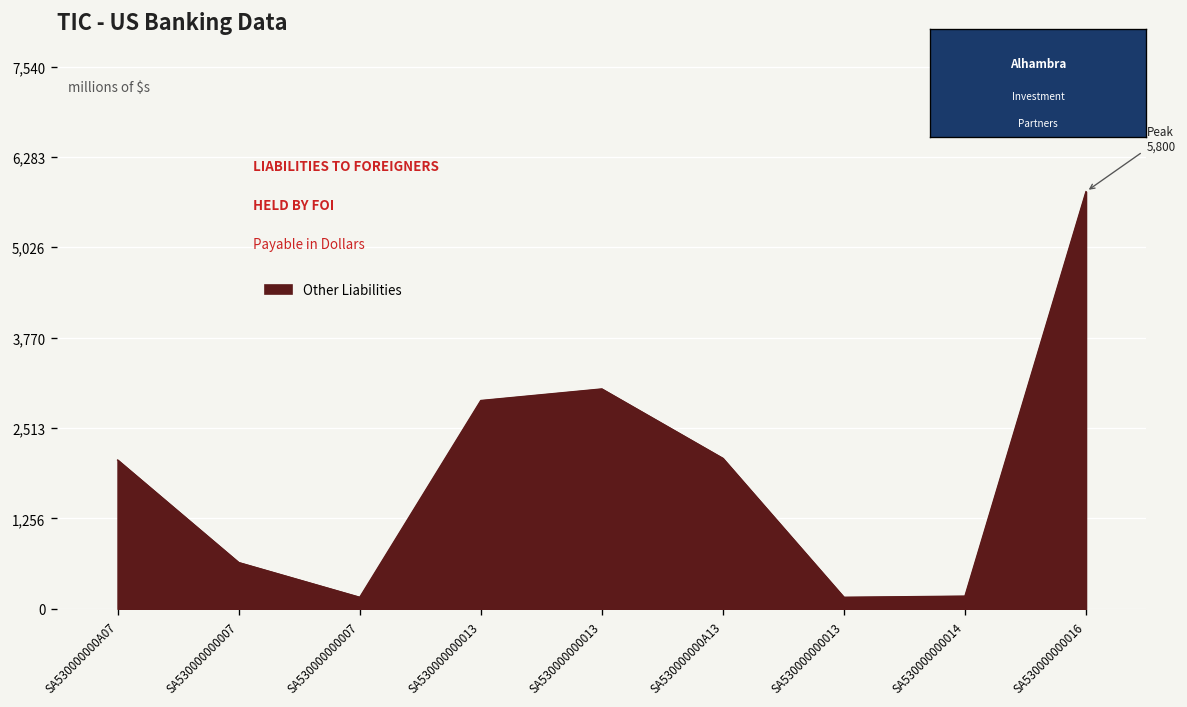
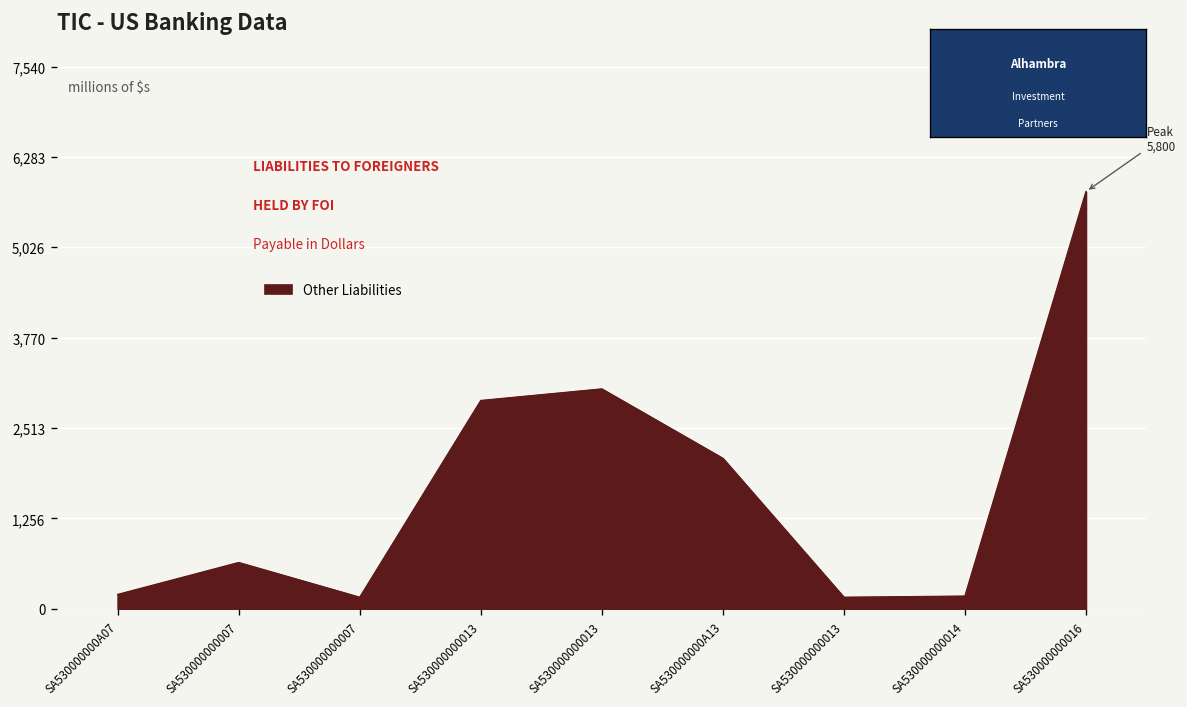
  {
-   "SA530000000A07": "2,100",
+   "SA530000000A07": "200",
    "SA530000000A13": "2,100",
    "SA530000000014": "200"
  }
